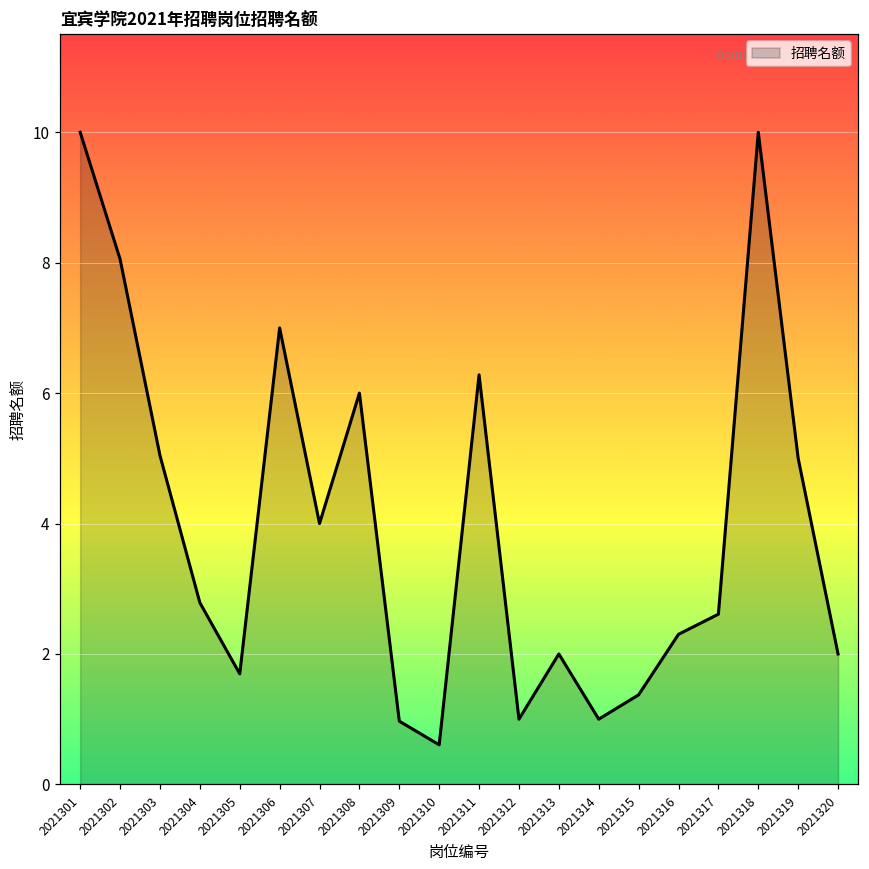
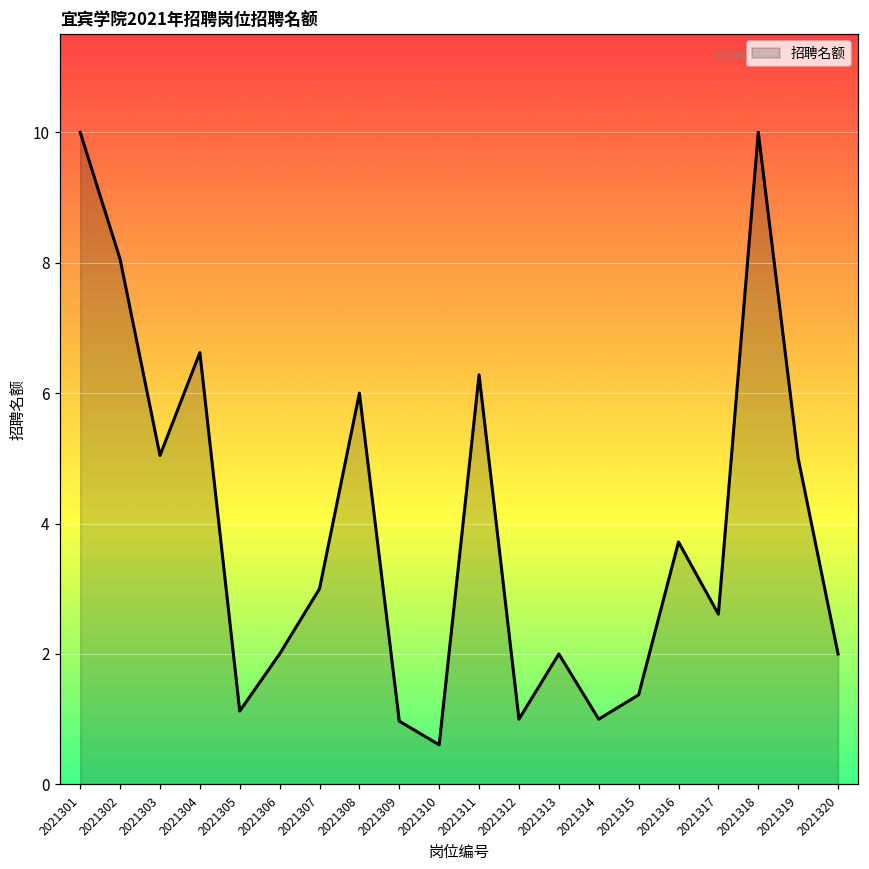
  {
    "2021301": 10.0,
    "2021302": 8.1,
    "2021303": 5.0,
-   "2021304": 2.8,
-   "2021305": 1.7,
-   "2021306": 7,
-   "2021307": 4,
+   "2021304": 6.6,
+   "2021305": 1.1,
+   "2021306": 2,
+   "2021307": 3,
    "2021308": 6.0,
    "2021309": 1.0,
    "2021310": 0.6,
    "2021311": 6.3,
    "2021312": 1.0,
    "2021313": 2.0,
    "2021314": 1.0,
    "2021315": 1.4,
-   "2021316": 2.3,
+   "2021316": 3.7,
    "2021317": 2.6,
    "2021318": 10.0,
    "2021319": 5.0,
    "2021320": 2.0
  }
